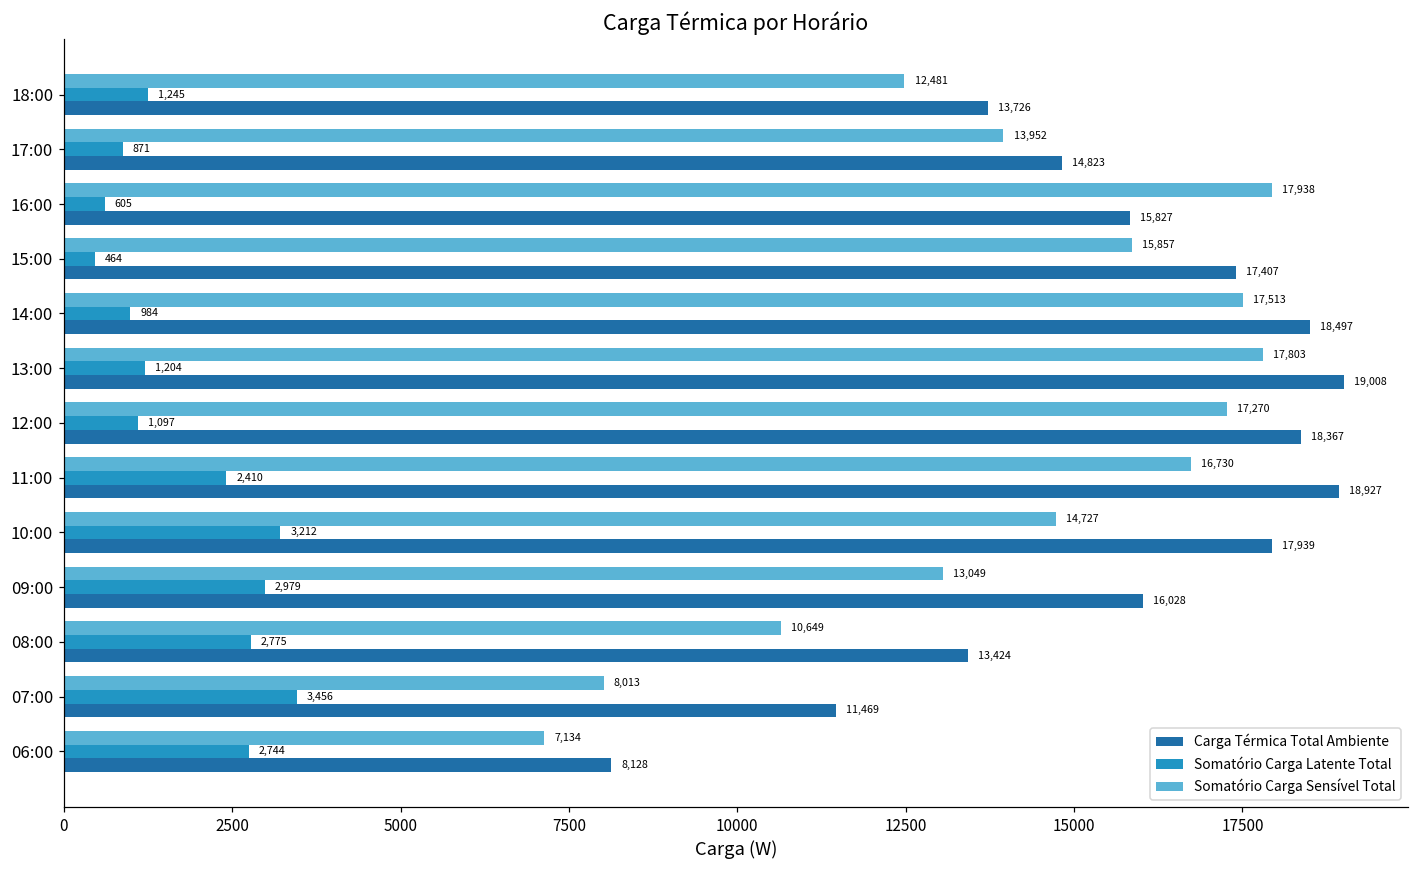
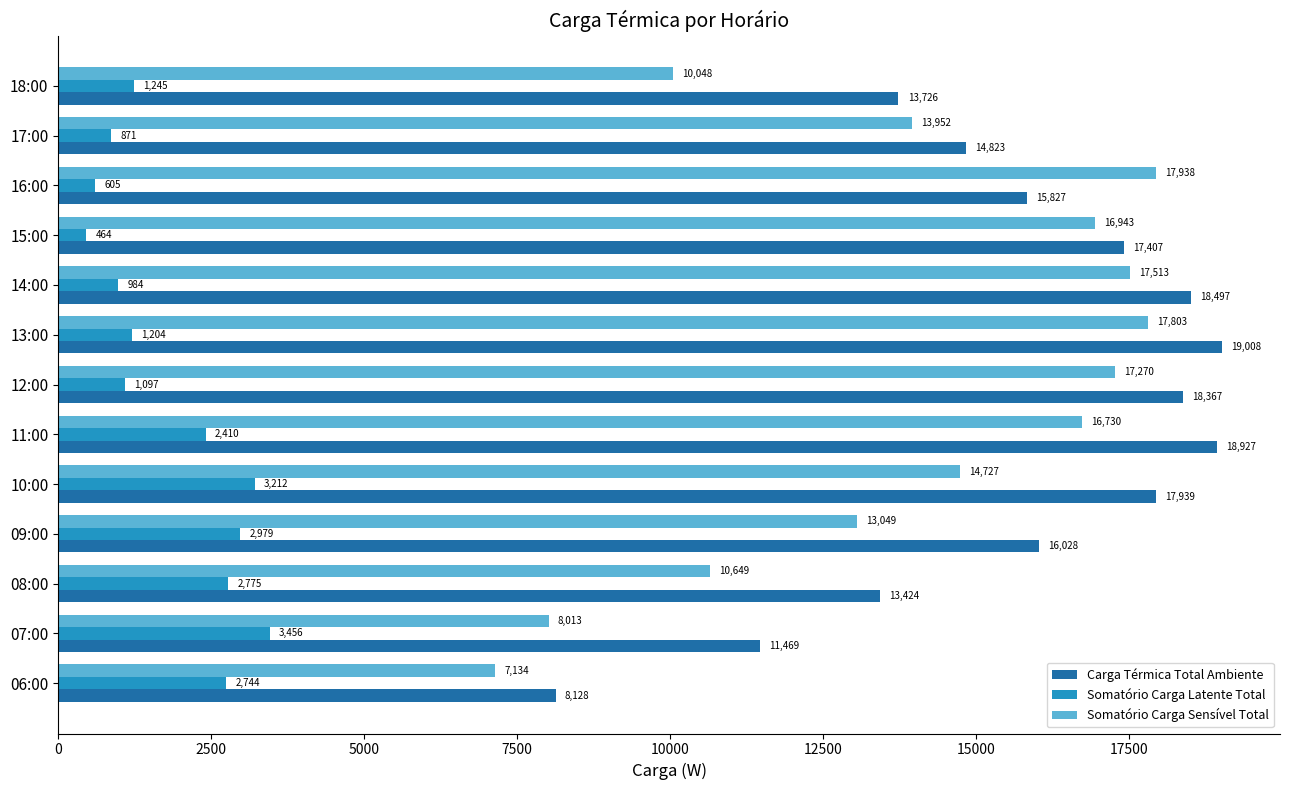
  {
    "Somatório Carga Sensível Total": {
-     "18:00": "12,481",
+     "18:00": "10,048",
      "17:00": "13,952",
      "16:00": "17,938",
-     "15:00": "15,857",
+     "15:00": "16,943",
      "14:00": "17,513",
      "13:00": "17,803",
      "12:00": "17,270",
      "11:00": "16,730",
      "10:00": "14,727",
      "09:00": "13,049",
      "08:00": "10,649",
      "07:00": "8,013",
      "06:00": "7,134"
    }
  }
